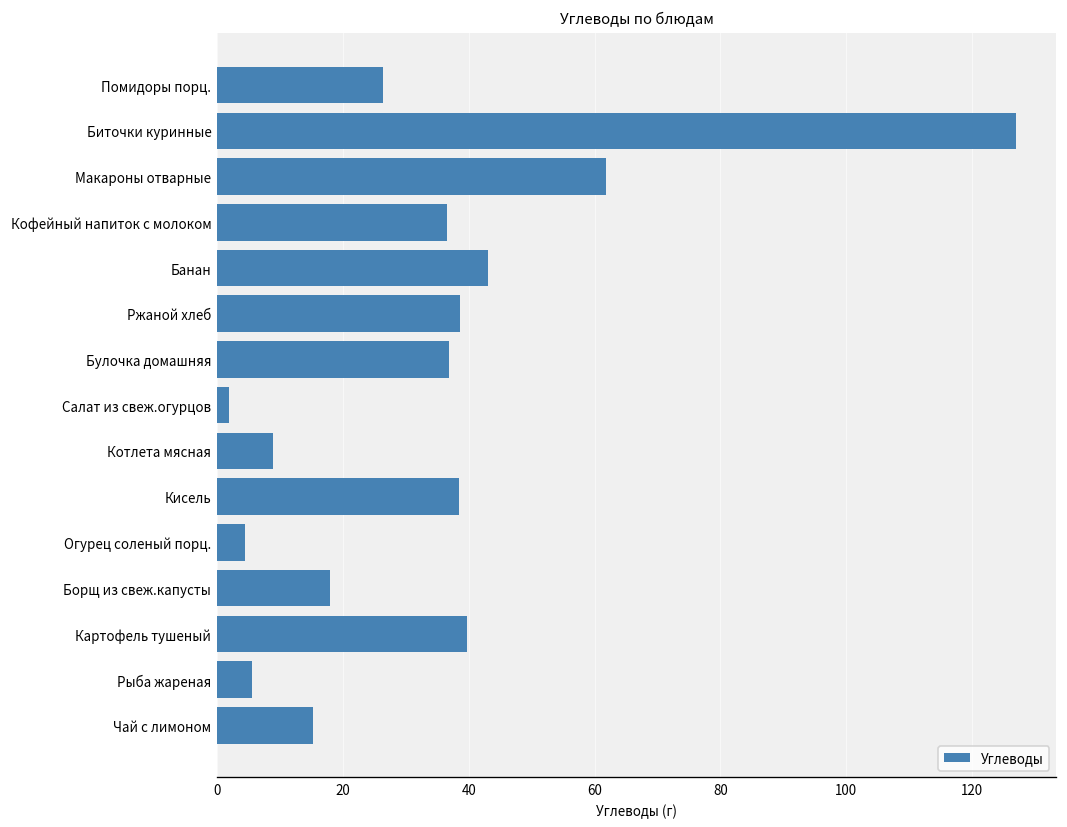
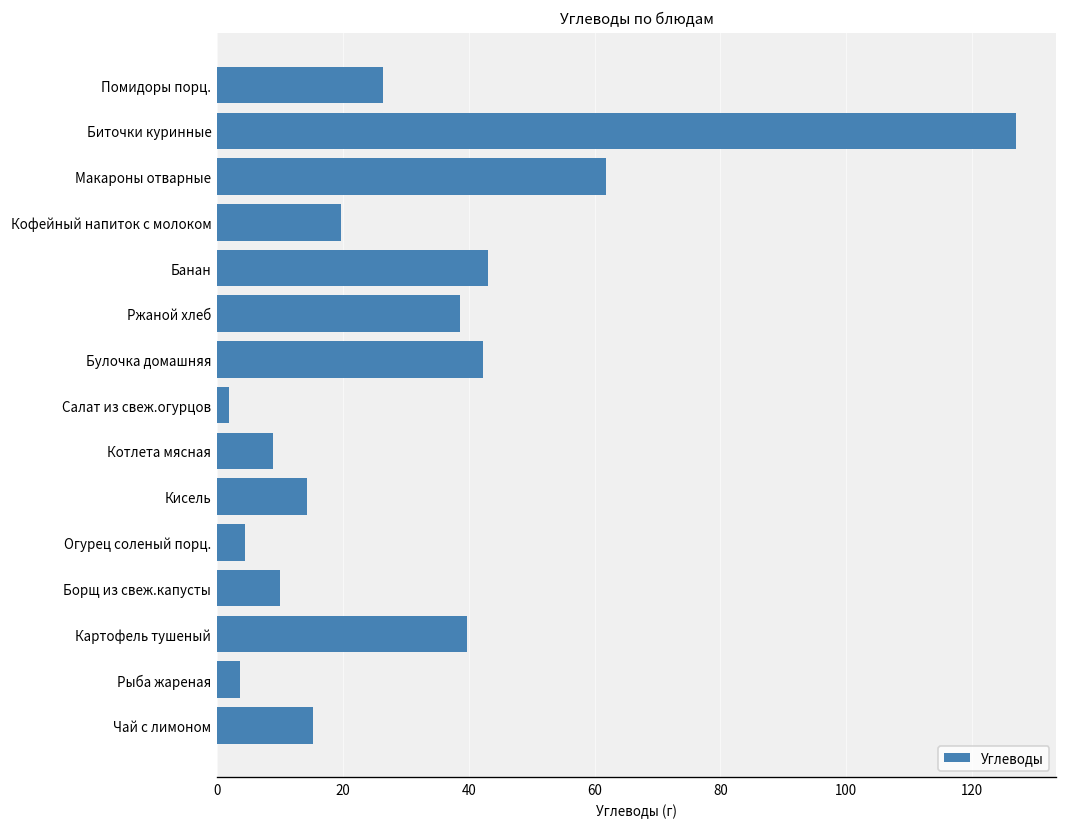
  {
    "Помидоры порц.": 26,
    "Биточки куринные": 127,
    "Макароны отварные": 62,
-   "Кофейный напиток с молоком": 37,
+   "Кофейный напиток с молоком": 20,
    "Банан": 43,
    "Ржаной хлеб": 39,
-   "Булочка домашняя": 37,
+   "Булочка домашняя": 42,
    "Салат из свеж.огурцов": 2,
    "Котлета мясная": 9,
-   "Кисель": 38,
+   "Кисель": 14,
    "Огурец соленый порц.": 5,
-   "Борщ из свеж.капусты": 18,
+   "Борщ из свеж.капусты": 10,
    "Картофель тушеный": 40,
-   "Рыба жареная": 6,
+   "Рыба жареная": 4,
    "Чай с лимоном": 15
  }
